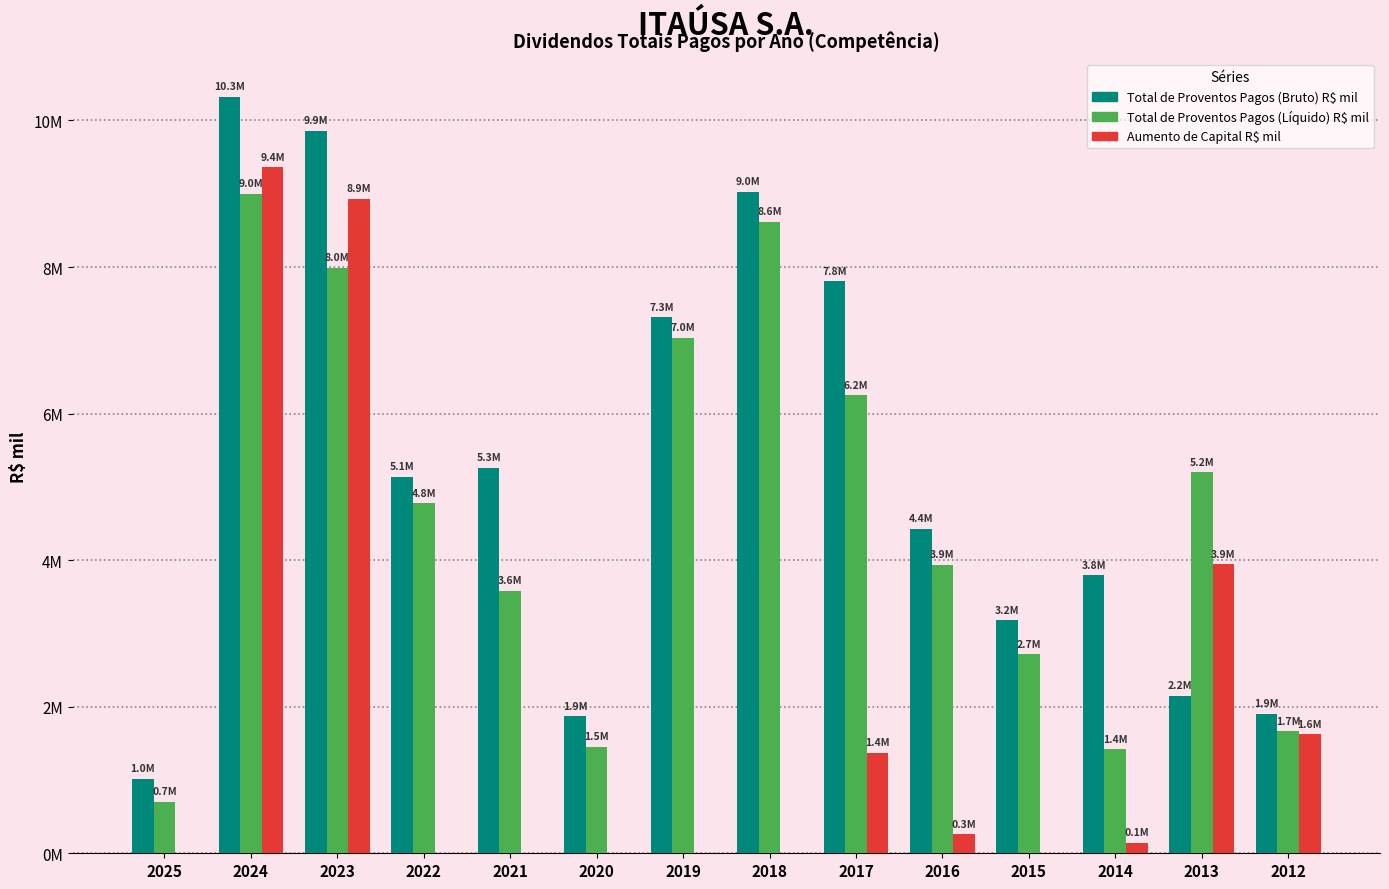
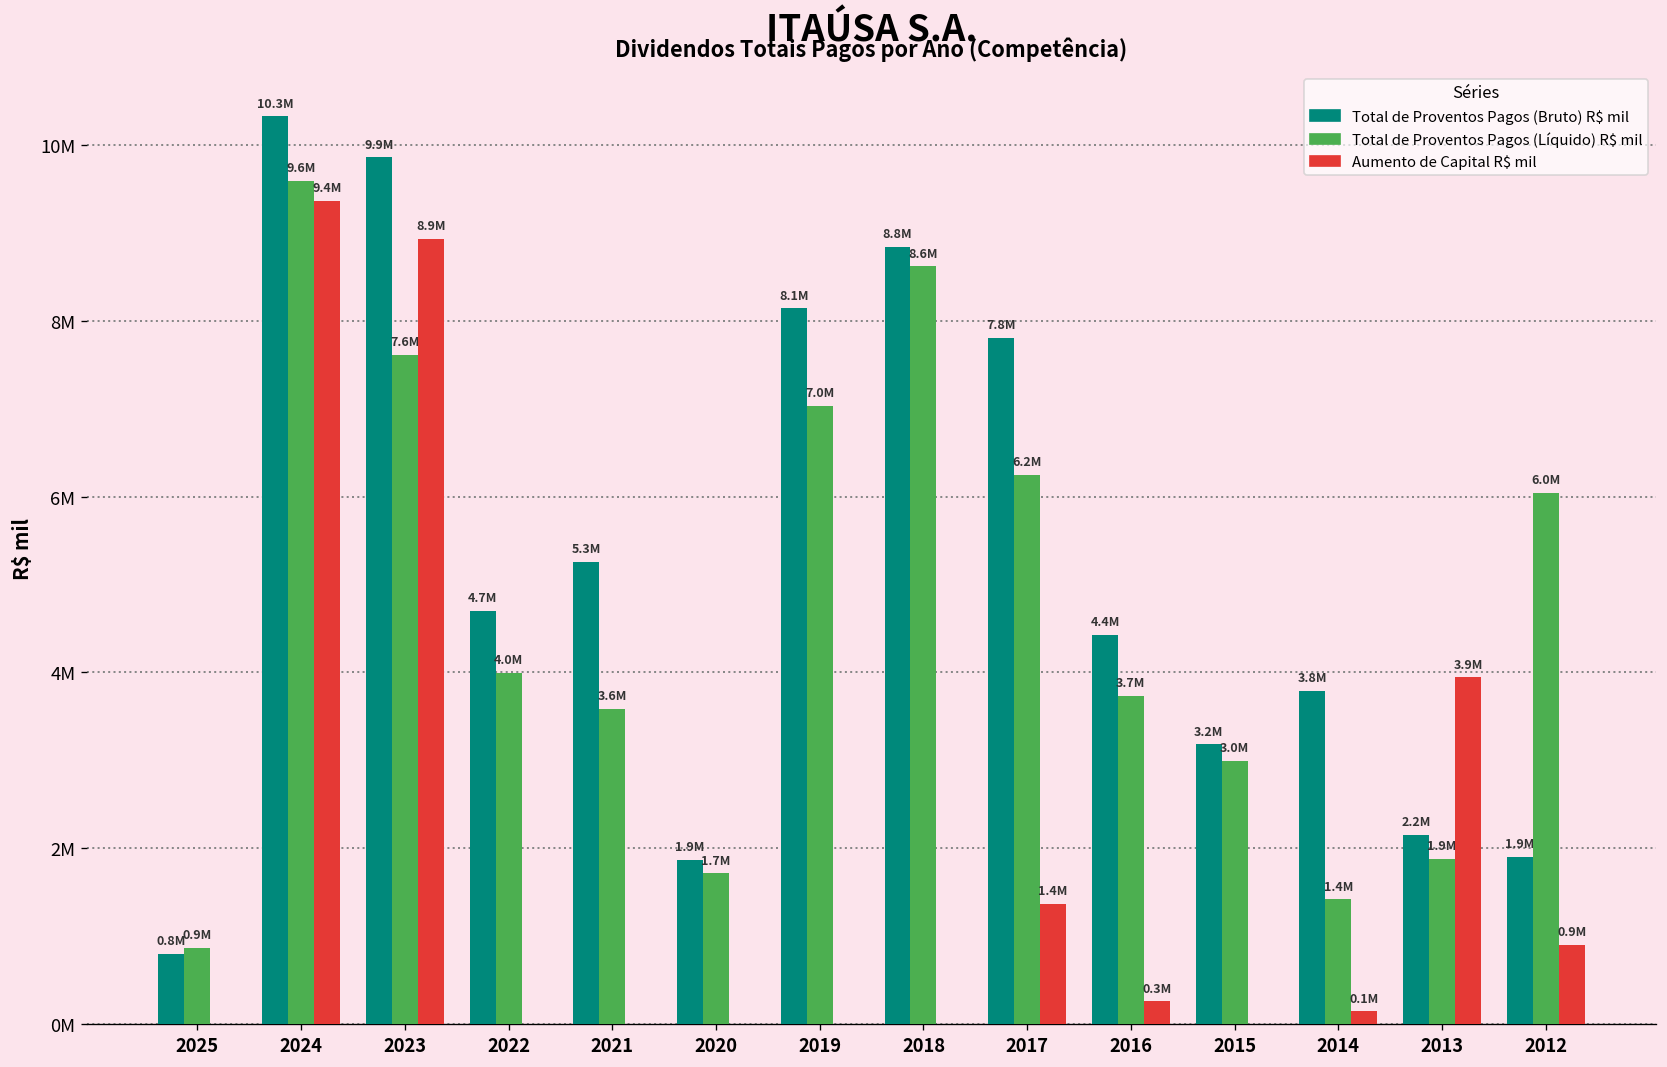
  {
    "Total de Proventos Pagos (Bruto) R$ mil": {
-     "2025": "1.0M",
+     "2025": "0.8M",
      "2024": "10.3M",
      "2023": "9.9M",
-     "2022": "5.1M",
+     "2022": "4.7M",
      "2021": "5.3M",
      "2020": "1.9M",
-     "2019": "7.3M",
-     "2018": "9.0M",
+     "2019": "8.1M",
+     "2018": "8.8M",
      "2017": "7.8M",
      "2016": "4.4M",
      "2015": "3.2M",
      "2014": "3.8M",
      "2013": "2.2M",
      "2012": "1.9M"
    },
    "Total de Proventos Pagos (Líquido) R$ mil": {
-     "2025": "0.7M",
-     "2024": "9.0M",
-     "2023": "8.0M",
-     "2022": "4.8M",
+     "2025": "0.9M",
+     "2024": "9.6M",
+     "2023": "7.6M",
+     "2022": "4.0M",
      "2021": "3.6M",
-     "2020": "1.5M",
+     "2020": "1.7M",
      "2019": "7.0M",
      "2018": "8.6M",
      "2017": "6.2M",
-     "2016": "3.9M",
-     "2015": "2.7M",
+     "2016": "3.7M",
+     "2015": "3.0M",
      "2014": "1.4M",
-     "2013": "5.2M",
-     "2012": "1.7M"
+     "2013": "1.9M",
+     "2012": "6.0M"
    },
    "Aumento de Capital R$ mil": {
      "2024": "9.4M",
      "2023": "8.9M",
      "2017": "1.4M",
      "2016": "0.3M",
      "2014": "0.1M",
      "2013": "3.9M",
-     "2012": "1.6M"
+     "2012": "0.9M"
    }
  }
